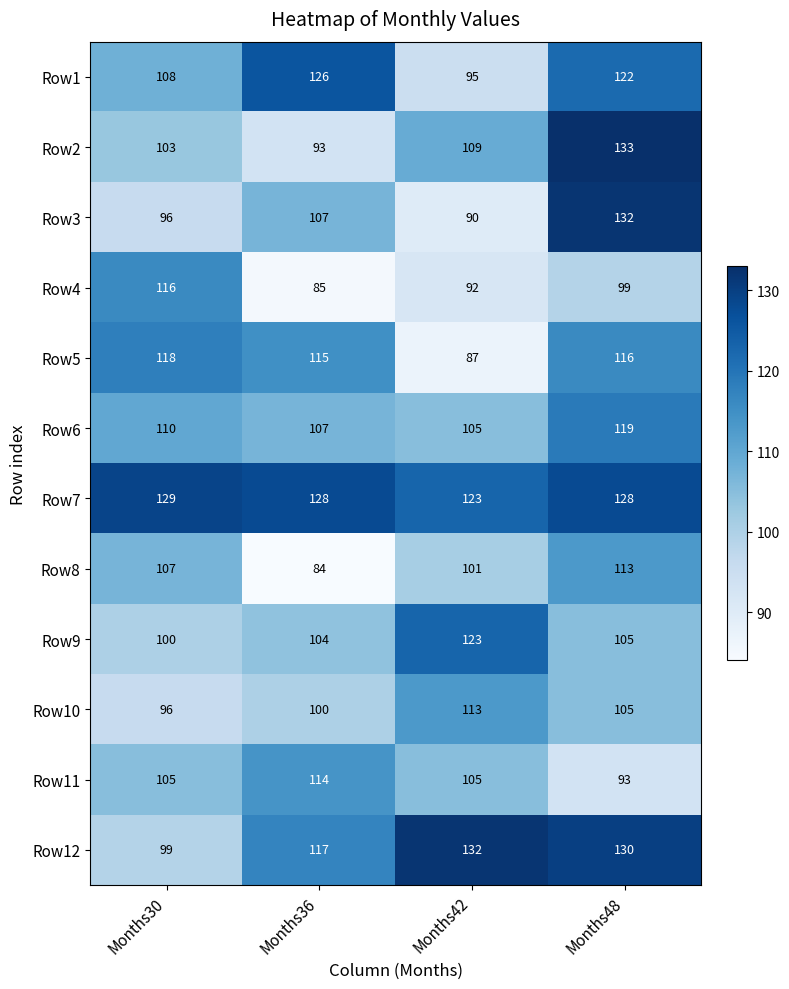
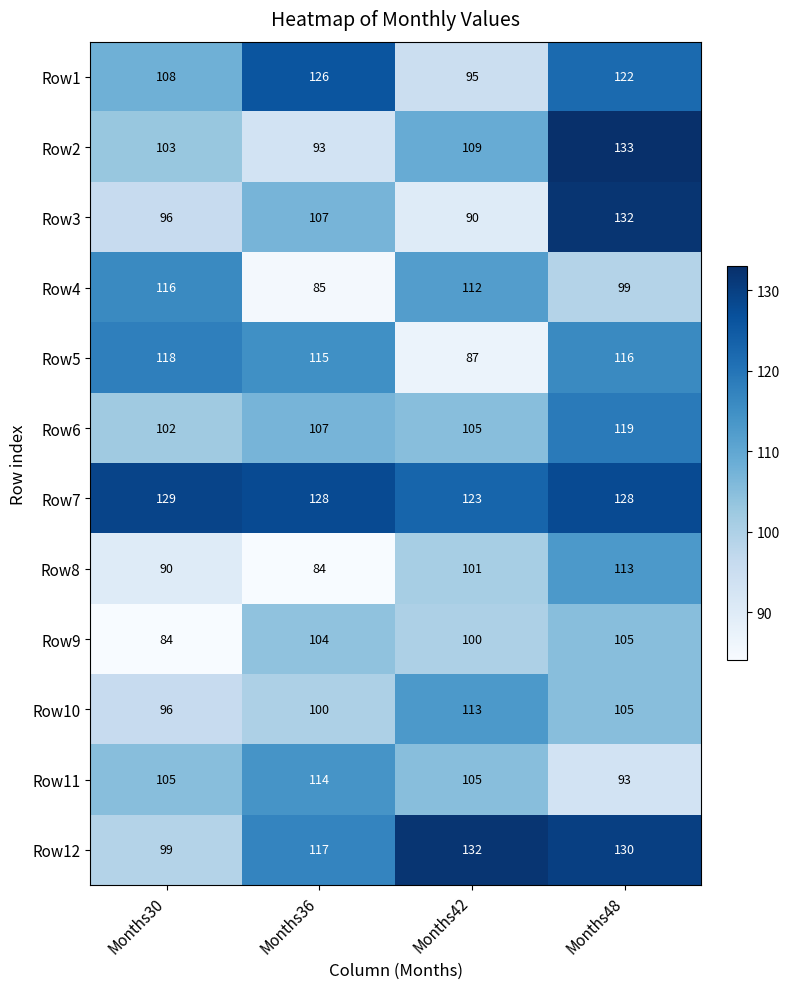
  {
    "Row1": {
      "Months30": 108,
      "Months36": 126,
      "Months42": 95,
      "Months48": 122
    },
    "Row2": {
      "Months30": 103,
      "Months36": 93,
      "Months42": 109,
      "Months48": 133
    },
    "Row3": {
      "Months30": 96,
      "Months36": 107,
      "Months42": 90,
      "Months48": 132
    },
    "Row4": {
      "Months30": 116,
      "Months36": 85,
-     "Months42": 92,
+     "Months42": 112,
      "Months48": 99
    },
    "Row5": {
      "Months30": 118,
      "Months36": 115,
      "Months42": 87,
      "Months48": 116
    },
    "Row6": {
-     "Months30": 110,
+     "Months30": 102,
      "Months36": 107,
      "Months42": 105,
      "Months48": 119
    },
    "Row7": {
      "Months30": 129,
      "Months36": 128,
      "Months42": 123,
      "Months48": 128
    },
    "Row8": {
-     "Months30": 107,
+     "Months30": 90,
      "Months36": 84,
      "Months42": 101,
      "Months48": 113
    },
    "Row9": {
-     "Months30": 100,
+     "Months30": 84,
      "Months36": 104,
-     "Months42": 123,
+     "Months42": 100,
      "Months48": 105
    },
    "Row10": {
      "Months30": 96,
      "Months36": 100,
      "Months42": 113,
      "Months48": 105
    },
    "Row11": {
      "Months30": 105,
      "Months36": 114,
      "Months42": 105,
      "Months48": 93
    },
    "Row12": {
      "Months30": 99,
      "Months36": 117,
      "Months42": 132,
      "Months48": 130
    }
  }
